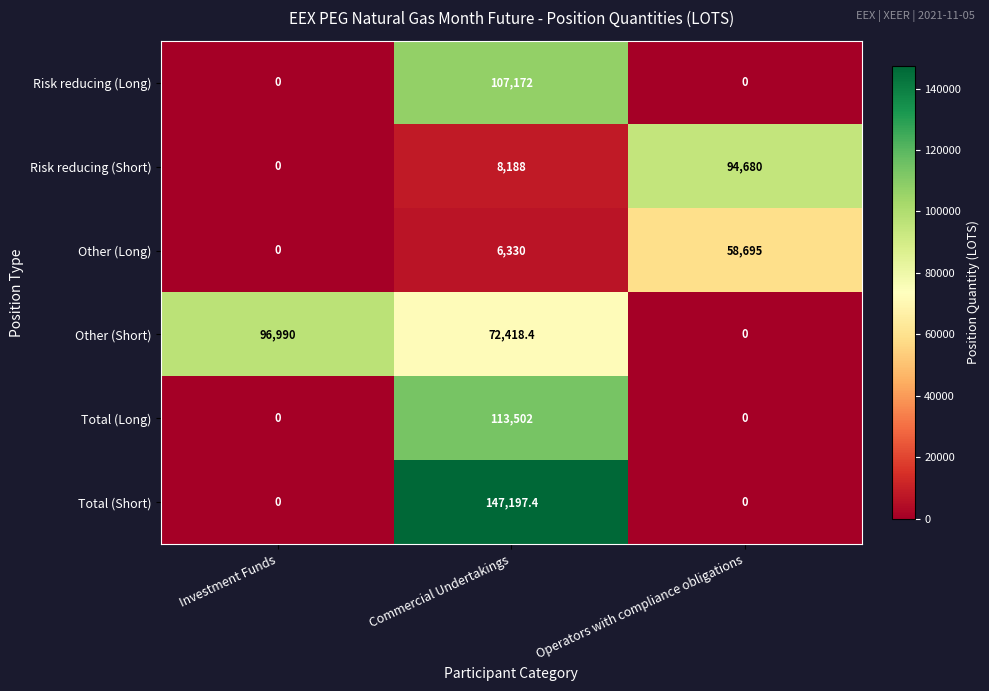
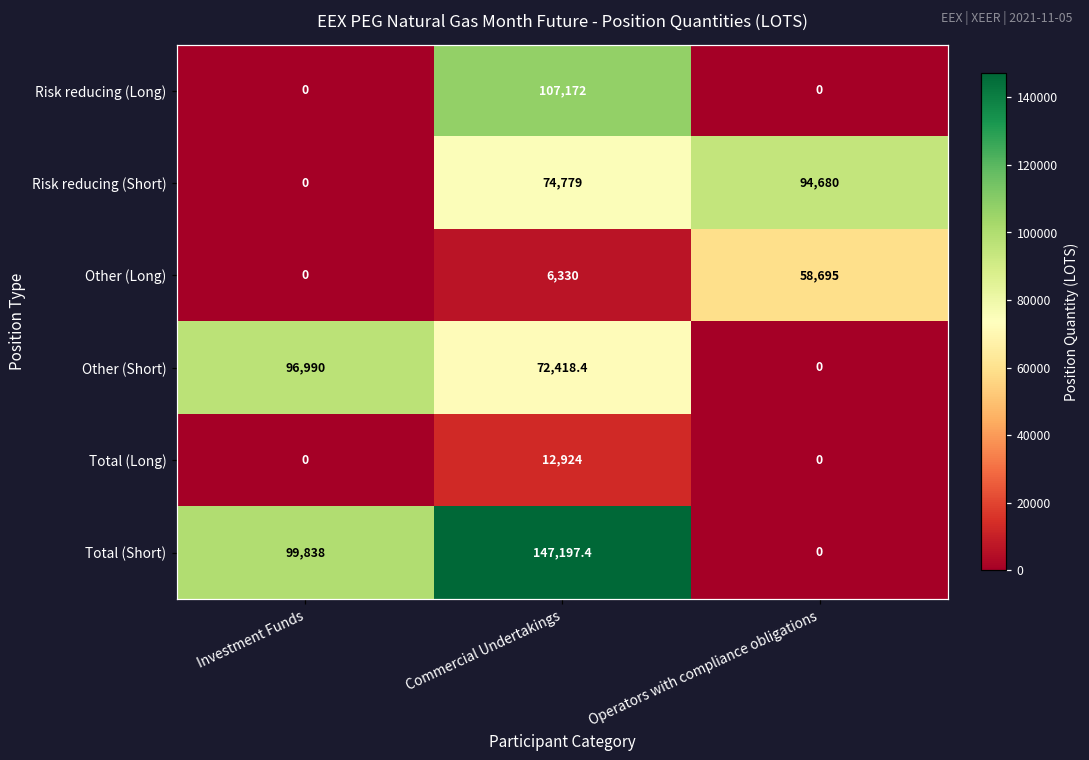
  {
    "Risk reducing (Long)": {
      "Investment Funds": "0",
      "Commercial Undertakings": "107,172",
      "Operators with compliance obligations": "0"
    },
    "Risk reducing (Short)": {
      "Investment Funds": "0",
-     "Commercial Undertakings": "8,188",
+     "Commercial Undertakings": "74,779",
      "Operators with compliance obligations": "94,680"
    },
    "Other (Long)": {
      "Investment Funds": "0",
      "Commercial Undertakings": "6,330",
      "Operators with compliance obligations": "58,695"
    },
    "Other (Short)": {
      "Investment Funds": "96,990",
      "Commercial Undertakings": "72,418.4",
      "Operators with compliance obligations": "0"
    },
    "Total (Long)": {
      "Investment Funds": "0",
-     "Commercial Undertakings": "113,502",
+     "Commercial Undertakings": "12,924",
      "Operators with compliance obligations": "0"
    },
    "Total (Short)": {
-     "Investment Funds": "0",
+     "Investment Funds": "99,838",
      "Commercial Undertakings": "147,197.4",
      "Operators with compliance obligations": "0"
    }
  }
